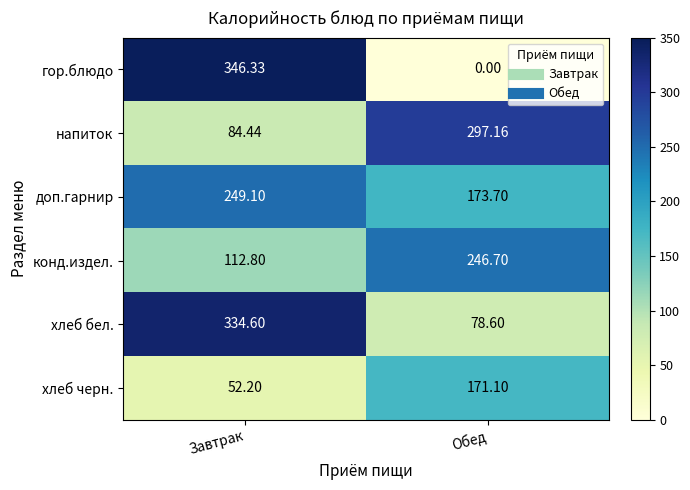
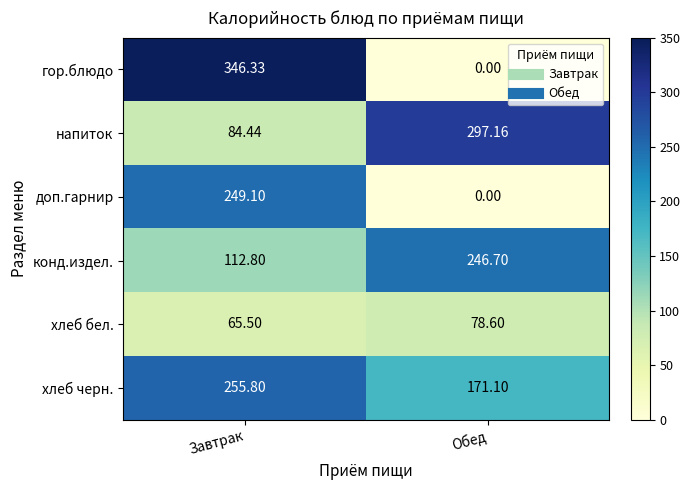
  {
    "гор.блюдо": {
      "Завтрак": 346.33,
      "Обед": 0.00
    },
    "напиток": {
      "Завтрак": 84.44,
      "Обед": 297.16
    },
    "доп.гарнир": {
      "Завтрак": 249.10,
-     "Обед": 173.70
+     "Обед": 0.00
    },
    "конд.издел.": {
      "Завтрак": 112.80,
      "Обед": 246.70
    },
    "хлеб бел.": {
-     "Завтрак": 334.60,
+     "Завтрак": 65.50,
      "Обед": 78.60
    },
    "хлеб черн.": {
-     "Завтрак": 52.20,
+     "Завтрак": 255.80,
      "Обед": 171.10
    }
  }
